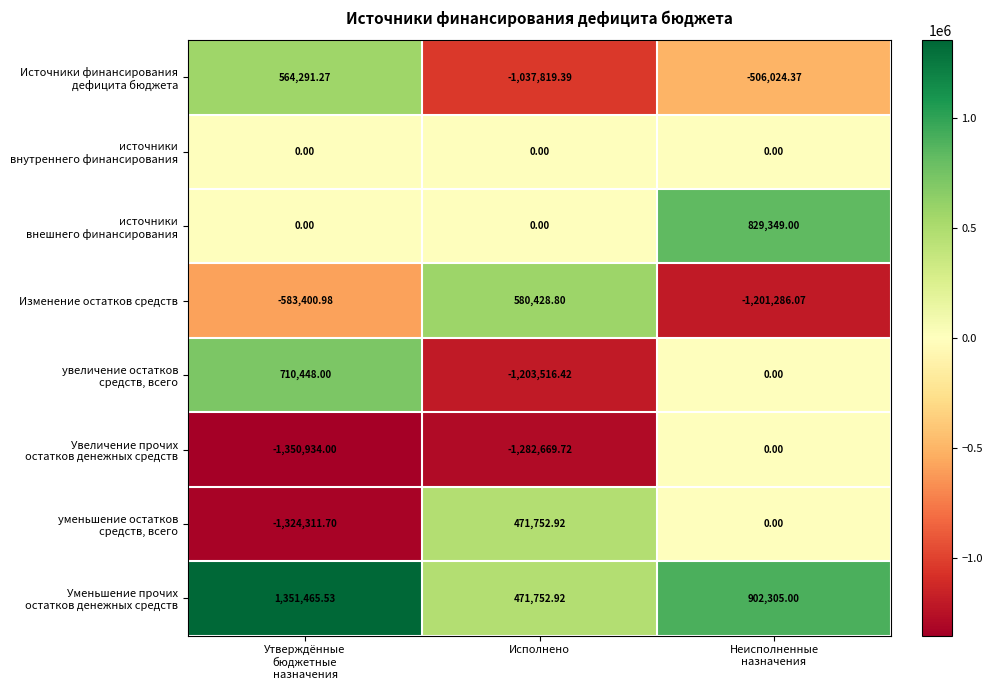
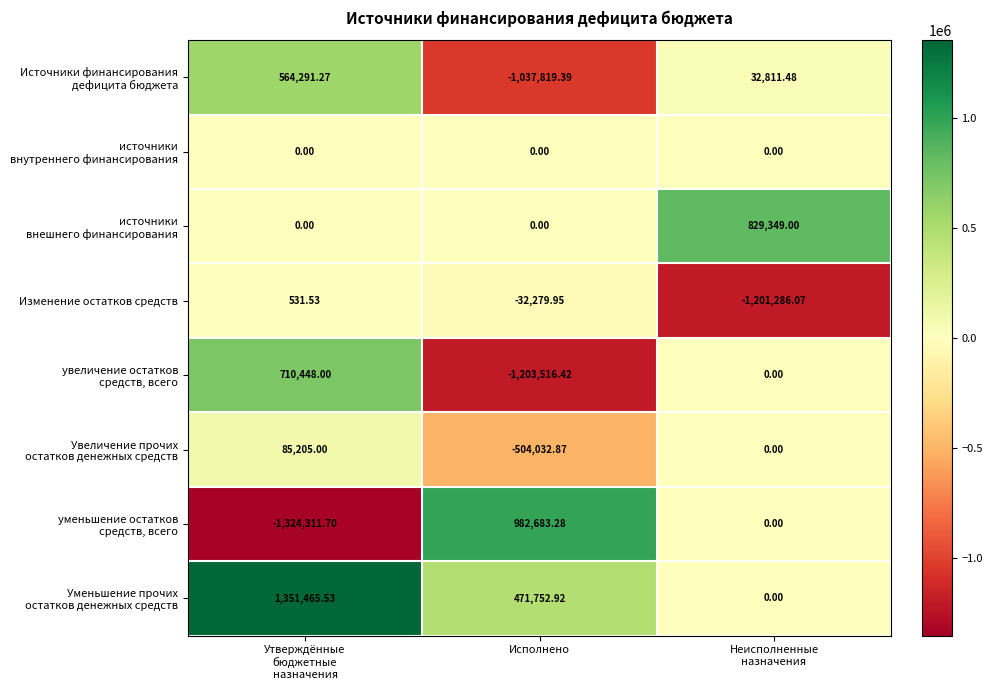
  {
    "Источники финансирования дефицита бюджета": {
      "Утверждённые бюджетные назначения": "564,291.27",
      "Исполнено": "-1,037,819.39",
-     "Неисполненные назначения": "-506,024.37"
+     "Неисполненные назначения": "32,811.48"
    },
    "источники внутреннего финансирования": {
      "Утверждённые бюджетные назначения": "0.00",
      "Исполнено": "0.00",
      "Неисполненные назначения": "0.00"
    },
    "источники внешнего финансирования": {
      "Утверждённые бюджетные назначения": "0.00",
      "Исполнено": "0.00",
      "Неисполненные назначения": "829,349.00"
    },
    "Изменение остатков средств": {
-     "Утверждённые бюджетные назначения": "-583,400.98",
-     "Исполнено": "580,428.80",
+     "Утверждённые бюджетные назначения": "531.53",
+     "Исполнено": "-32,279.95",
      "Неисполненные назначения": "-1,201,286.07"
    },
    "увеличение остатков средств, всего": {
      "Утверждённые бюджетные назначения": "710,448.00",
      "Исполнено": "-1,203,516.42",
      "Неисполненные назначения": "0.00"
    },
    "Увеличение прочих остатков денежных средств": {
-     "Утверждённые бюджетные назначения": "-1,350,934.00",
-     "Исполнено": "-1,282,669.72",
+     "Утверждённые бюджетные назначения": "85,205.00",
+     "Исполнено": "-504,032.87",
      "Неисполненные назначения": "0.00"
    },
    "уменьшение остатков средств, всего": {
      "Утверждённые бюджетные назначения": "-1,324,311.70",
-     "Исполнено": "471,752.92",
+     "Исполнено": "982,683.28",
      "Неисполненные назначения": "0.00"
    },
    "Уменьшение прочих остатков денежных средств": {
      "Утверждённые бюджетные назначения": "1,351,465.53",
      "Исполнено": "471,752.92",
-     "Неисполненные назначения": "902,305.00"
+     "Неисполненные назначения": "0.00"
    }
  }
